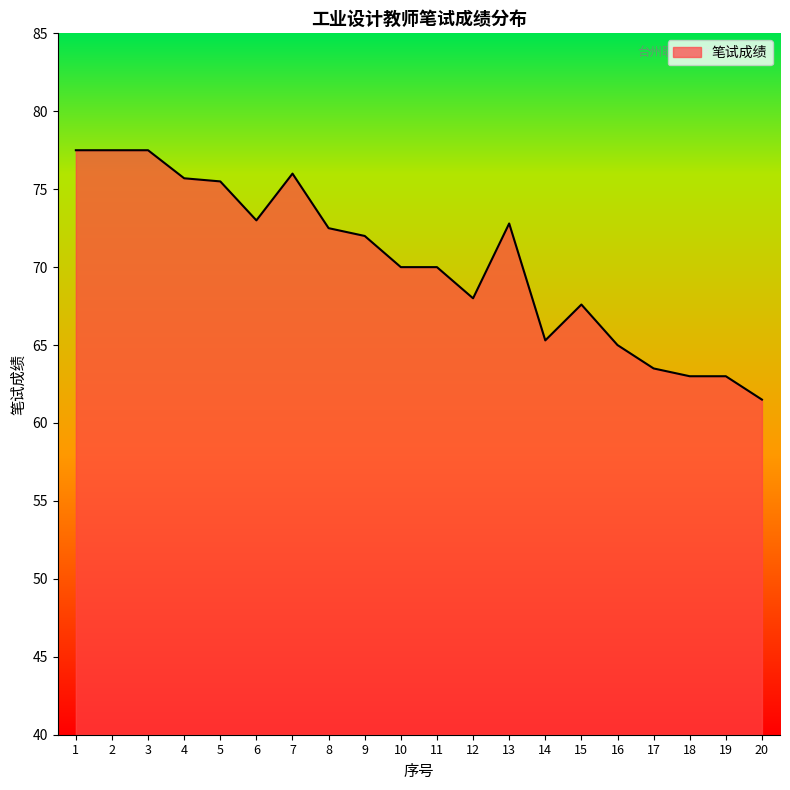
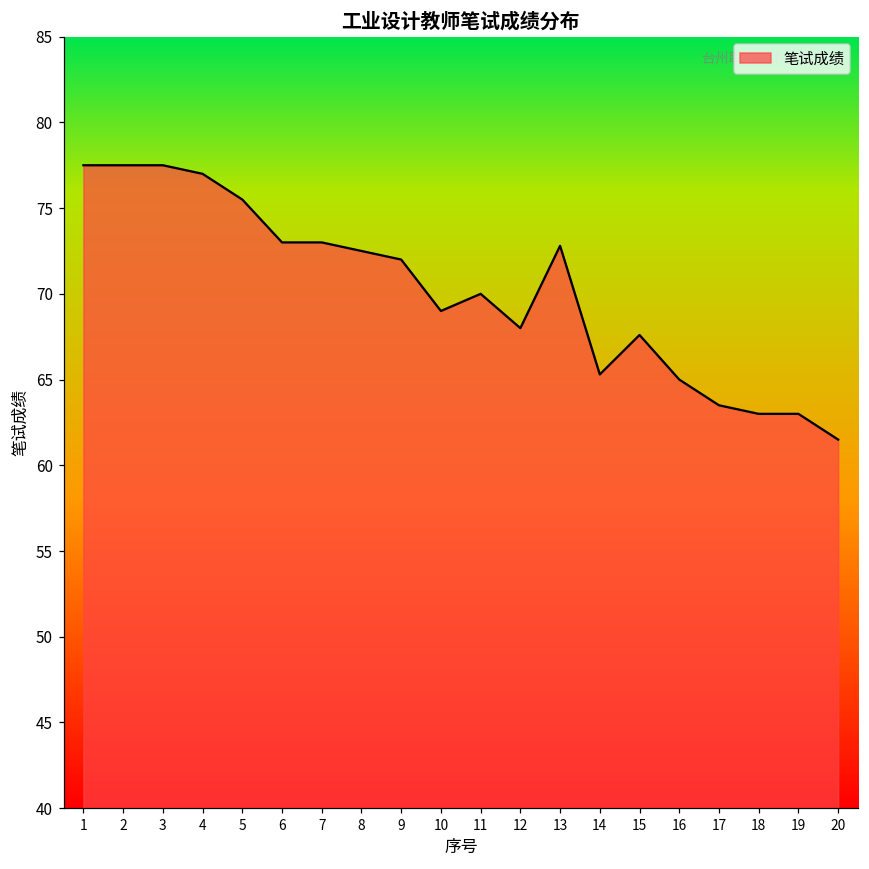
  {
    "1": 77.5,
    "2": 77.5,
    "3": 77.5,
-   "4": 75.7,
+   "4": 77.0,
    "5": 75.5,
    "6": 73.0,
-   "7": 76,
+   "7": 73,
    "8": 72.5,
    "9": 72.0,
-   "10": 70,
+   "10": 69,
    "11": 70.0,
    "12": 68.0,
    "13": 72.8,
    "14": 65.3,
    "15": 67.6,
    "16": 65.0,
    "17": 63.5,
    "18": 63.0,
    "19": 63.0,
    "20": 61.5
  }
